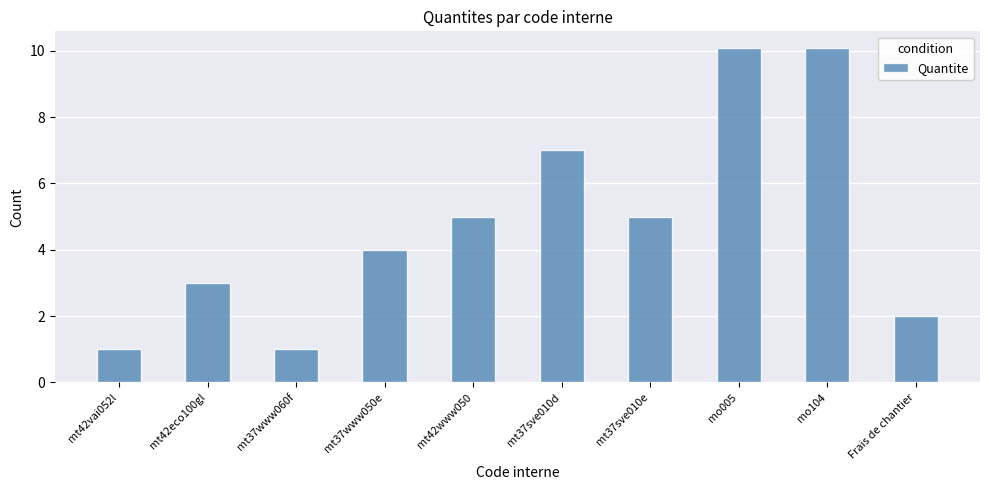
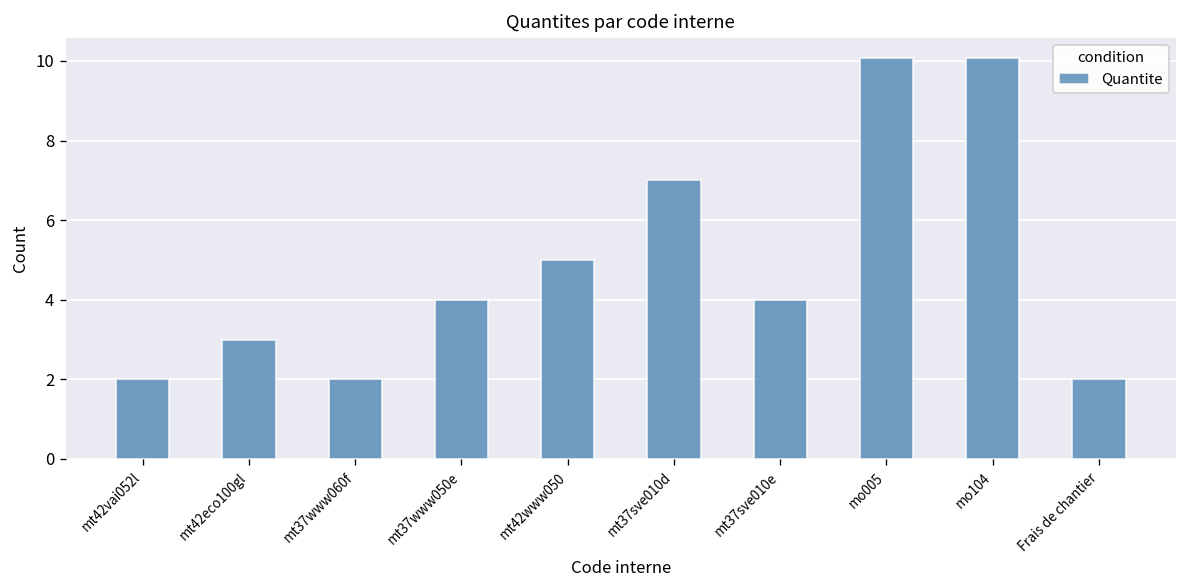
  {
-   "mt42vai052l": 1,
+   "mt42vai052l": 2,
    "mt42eco100gl": 3,
-   "mt37www060f": 1,
+   "mt37www060f": 2,
    "mt37www050e": 4,
    "mt42www050": 5,
    "mt37sve010d": 7,
-   "mt37sve010e": 5,
+   "mt37sve010e": 4,
    "mo005": 10.1,
    "mo104": 10.1,
    "Frais de chantier": 2
  }
